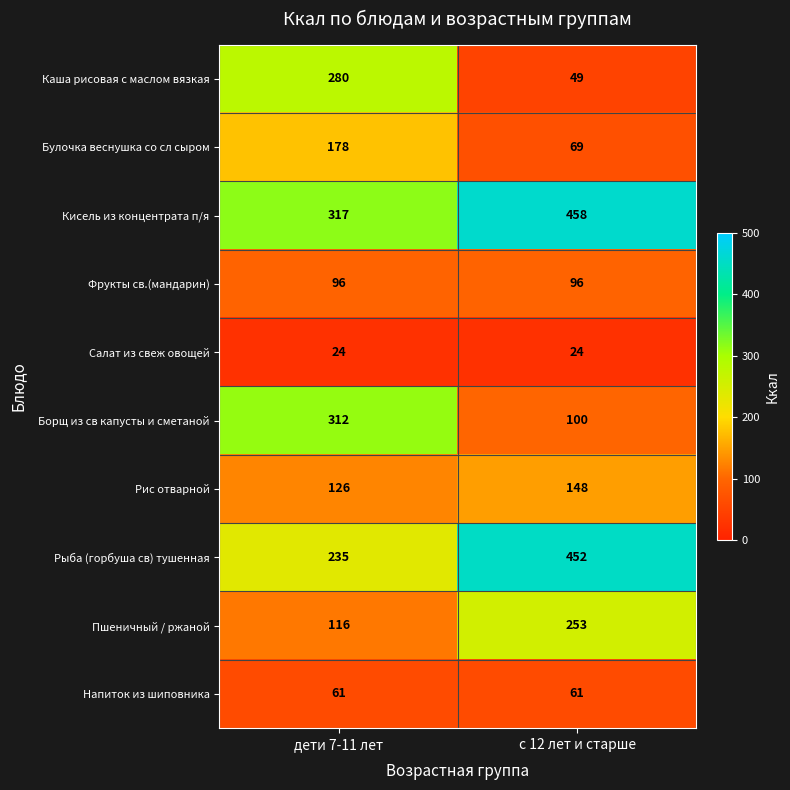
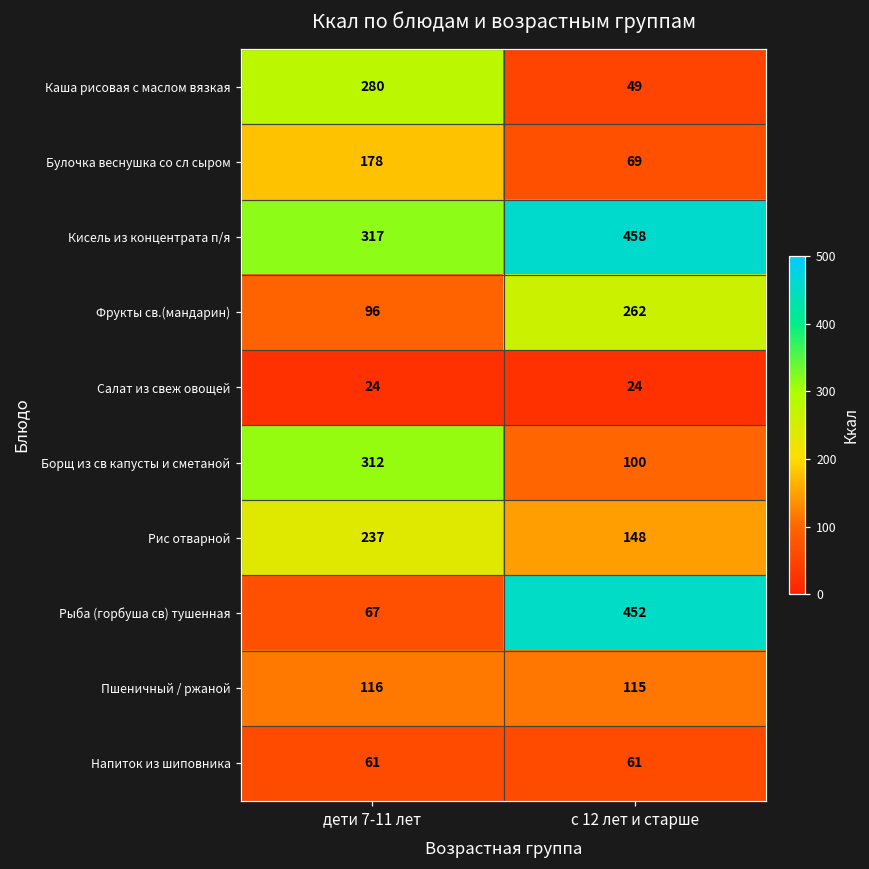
  {
    "Каша рисовая с маслом вязкая": {
      "дети 7-11 лет": 280,
      "с 12 лет и старше": 49
    },
    "Булочка веснушка со сл сыром": {
      "дети 7-11 лет": 178,
      "с 12 лет и старше": 69
    },
    "Кисель из концентрата п/я": {
      "дети 7-11 лет": 317,
      "с 12 лет и старше": 458
    },
    "Фрукты св.(мандарин)": {
      "дети 7-11 лет": 96,
-     "с 12 лет и старше": 96
+     "с 12 лет и старше": 262
    },
    "Салат из свеж овощей": {
      "дети 7-11 лет": 24,
      "с 12 лет и старше": 24
    },
    "Борщ из св капусты и сметаной": {
      "дети 7-11 лет": 312,
      "с 12 лет и старше": 100
    },
    "Рис отварной": {
-     "дети 7-11 лет": 126,
+     "дети 7-11 лет": 237,
      "с 12 лет и старше": 148
    },
    "Рыба (горбуша св) тушенная": {
-     "дети 7-11 лет": 235,
+     "дети 7-11 лет": 67,
      "с 12 лет и старше": 452
    },
    "Пшеничный / ржаной": {
      "дети 7-11 лет": 116,
-     "с 12 лет и старше": 253
+     "с 12 лет и старше": 115
    },
    "Напиток из шиповника": {
      "дети 7-11 лет": 61,
      "с 12 лет и старше": 61
    }
  }
